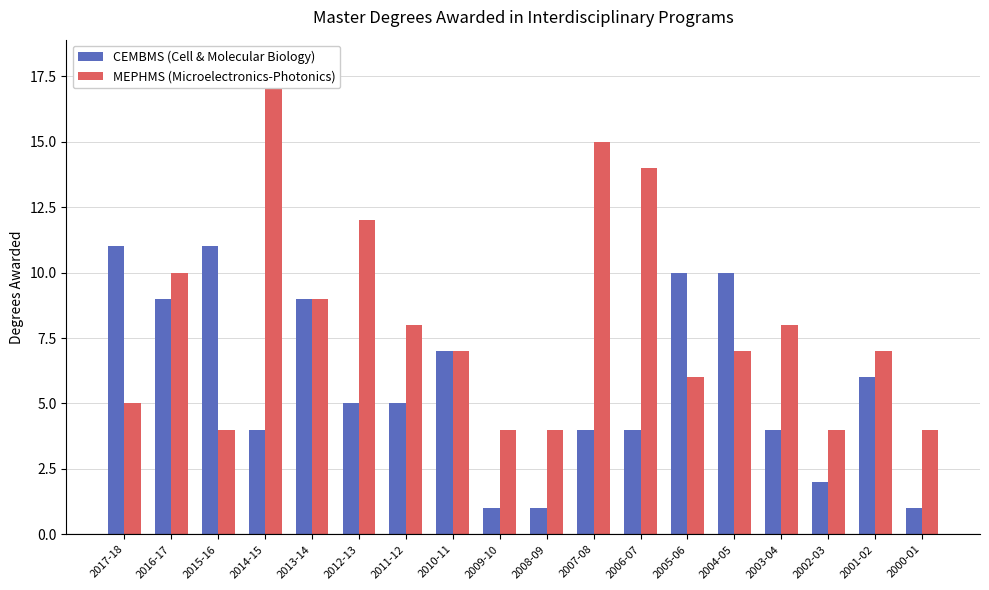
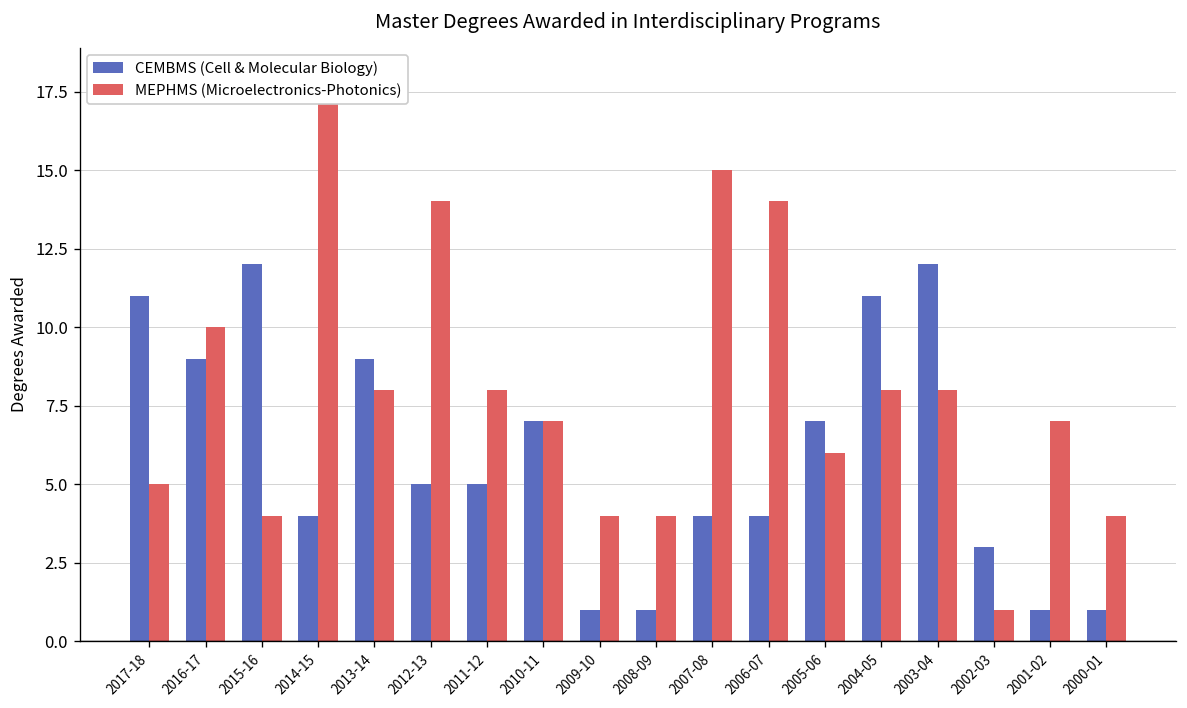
  {
    "CEMBMS (Cell & Molecular Biology)": {
      "2017-18": 11,
      "2016-17": 9,
-     "2015-16": 11,
+     "2015-16": 12,
      "2014-15": 4,
      "2013-14": 9,
      "2012-13": 5,
      "2011-12": 5,
      "2010-11": 7,
      "2009-10": 1,
      "2008-09": 1,
      "2007-08": 4,
      "2006-07": 4,
-     "2005-06": 10,
-     "2004-05": 10,
-     "2003-04": 4,
-     "2002-03": 2,
-     "2001-02": 6,
+     "2005-06": 7,
+     "2004-05": 11,
+     "2003-04": 12,
+     "2002-03": 3,
+     "2001-02": 1,
      "2000-01": 1
    },
    "MEPHMS (Microelectronics-Photonics)": {
      "2017-18": 5,
      "2016-17": 10,
      "2015-16": 4,
-     "2013-14": 9,
-     "2012-13": 12,
+     "2013-14": 8,
+     "2012-13": 14,
      "2011-12": 8,
      "2010-11": 7,
      "2009-10": 4,
      "2008-09": 4,
      "2007-08": 15,
      "2006-07": 14,
      "2005-06": 6,
-     "2004-05": 7,
+     "2004-05": 8,
      "2003-04": 8,
-     "2002-03": 4,
+     "2002-03": 1,
      "2001-02": 7,
      "2000-01": 4
    }
  }
